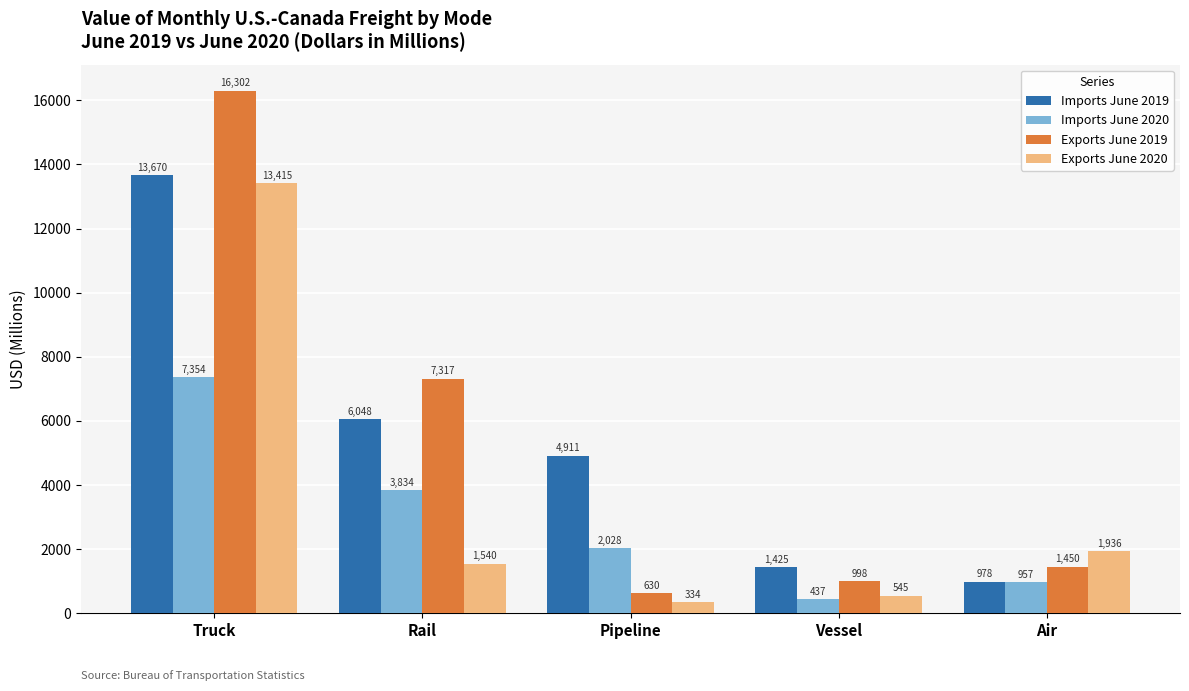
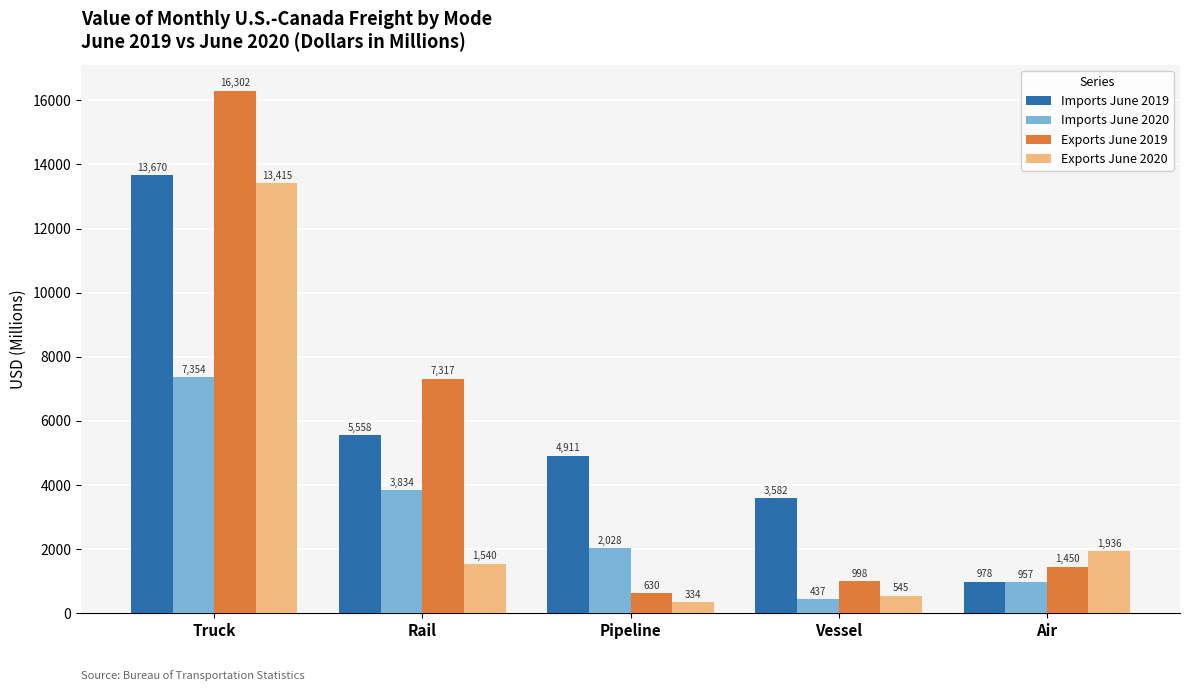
  {
    "Imports June 2019": {
      "Truck": "13,670",
-     "Rail": "6,048",
+     "Rail": "5,558",
      "Pipeline": "4,911",
-     "Vessel": "1,425",
+     "Vessel": "3,582",
      "Air": "978"
    },
    "Imports June 2020": {
      "Truck": "7,354",
      "Rail": "3,834",
      "Pipeline": "2,028",
      "Vessel": "437",
      "Air": "957"
    },
    "Exports June 2019": {
      "Truck": "16,302",
      "Rail": "7,317",
      "Pipeline": "630",
      "Vessel": "998",
      "Air": "1,450"
    },
    "Exports June 2020": {
      "Truck": "13,415",
      "Rail": "1,540",
      "Pipeline": "334",
      "Vessel": "545",
      "Air": "1,936"
    }
  }
